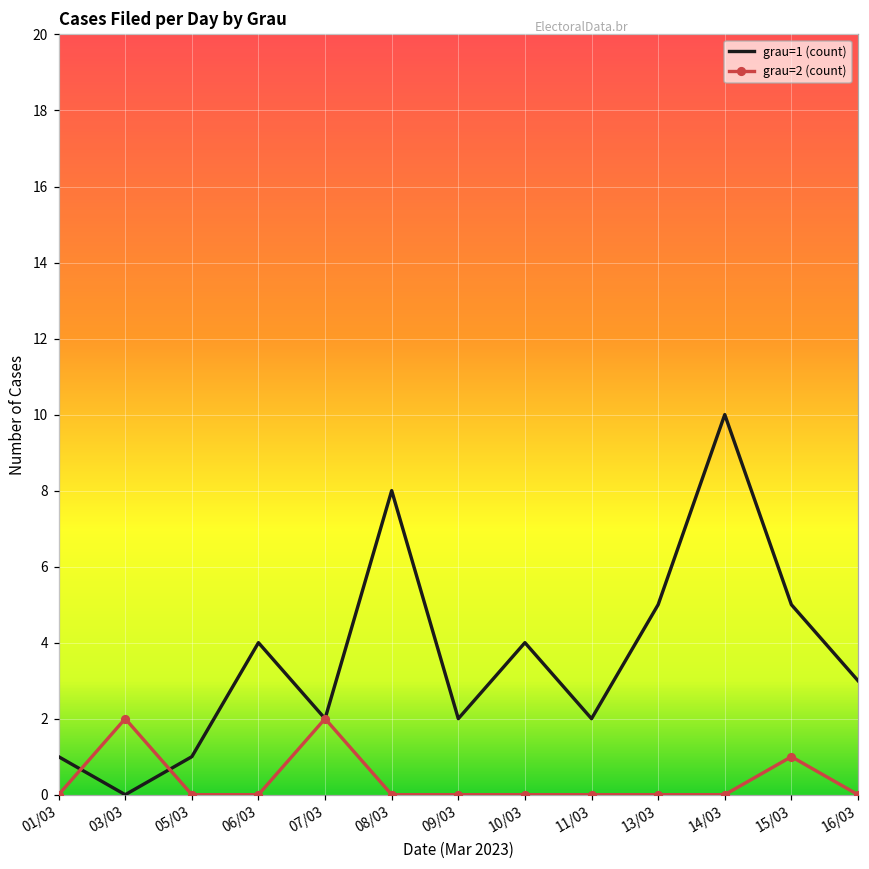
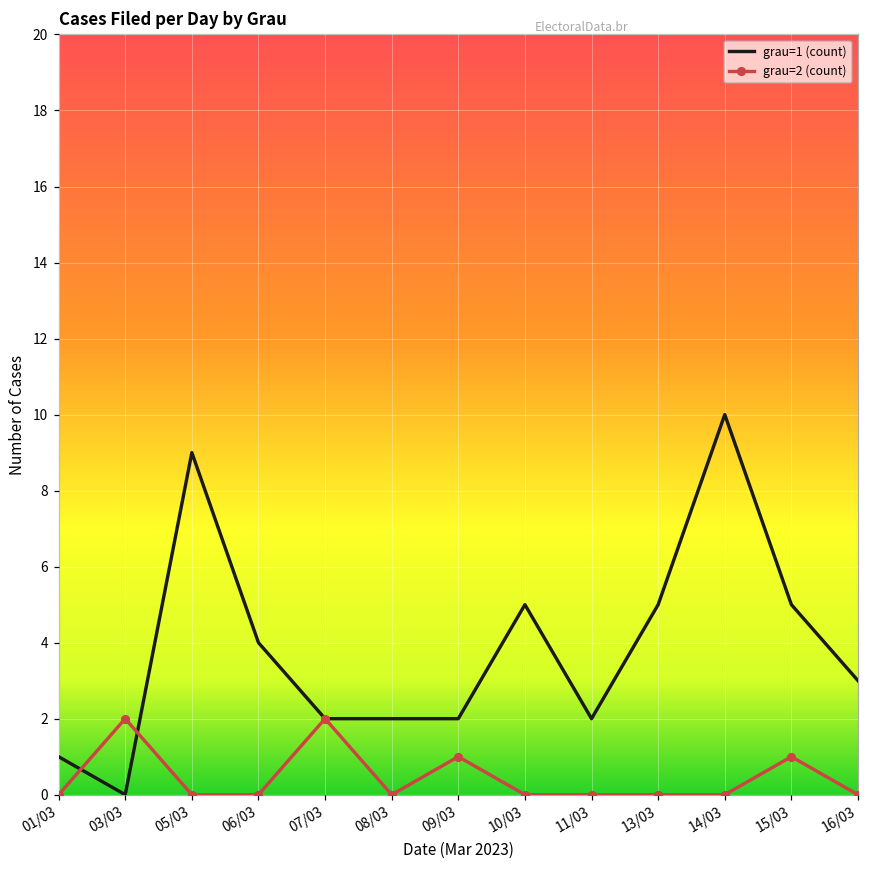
  {
    "grau=1 (count)": {
      "01/03": 1,
      "03/03": 0,
-     "05/03": 1,
+     "05/03": 9,
      "06/03": 4,
-     "08/03": 8,
+     "08/03": 2,
      "09/03": 2,
-     "10/03": 4,
+     "10/03": 5,
      "11/03": 2,
      "13/03": 5,
      "14/03": 10,
      "15/03": 5,
      "16/03": 3
    },
    "grau=2 (count)": {
      "01/03": 0,
      "03/03": 2,
      "05/03": 0,
      "06/03": 0,
      "08/03": 0,
-     "09/03": 0,
+     "09/03": 1,
      "10/03": 0,
      "11/03": 0,
      "13/03": 0,
      "14/03": 0,
      "15/03": 1,
      "16/03": 0
    }
  }
